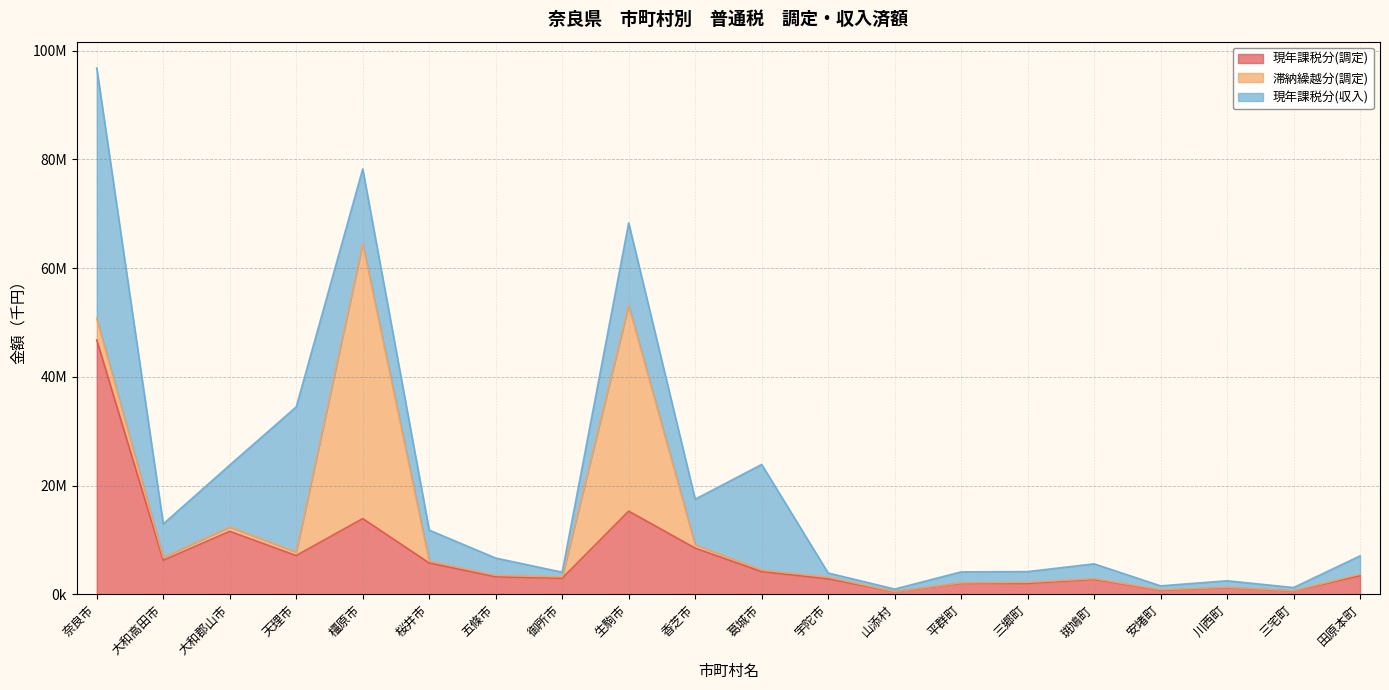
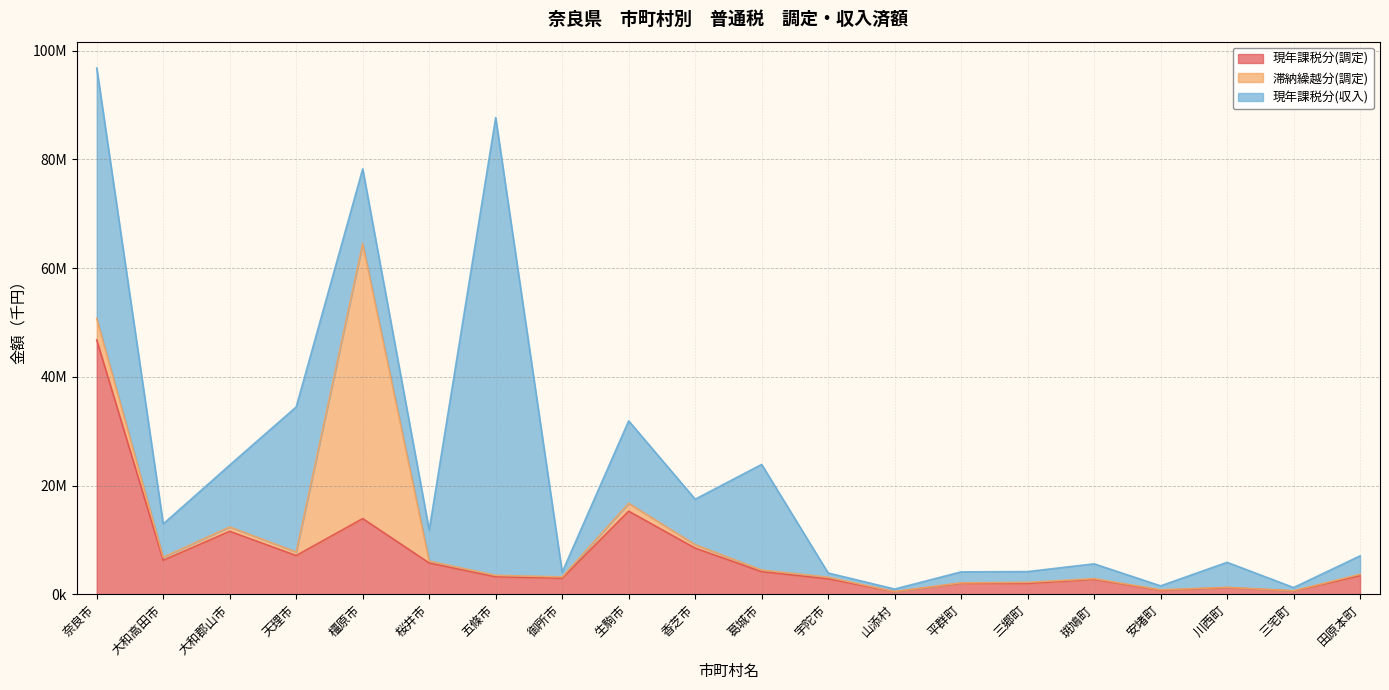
  {
    "現年課税分(調定)": {
      "奈良市": 47000000,
      "大和高田市": 6000000,
      "大和郡山市": 12000000,
      "天理市": 7000000,
      "橿原市": 14000000,
      "生駒市": 15000000,
      "香芝市": 8000000
    },
    "滞納繰越分(調定)": {
      "奈良市": 4000000,
      "大和高田市": 1000000,
      "大和郡山市": 1000000,
      "天理市": 1000000,
      "橿原市": 51000000,
-     "生駒市": 38000000,
+     "生駒市": 1000000,
      "香芝市": 1000000
    },
    "現年課税分(収入)": {
      "奈良市": 46000000,
      "大和高田市": 6000000,
      "大和郡山市": 11000000,
      "天理市": 27000000,
      "橿原市": 14000000,
      "桜井市": 6000000,
-     "五條市": 3000000,
+     "五條市": 84000000,
      "御所市": 1000000,
      "生駒市": 15000000,
      "香芝市": 8000000,
      "葛城市": 19000000,
      "宇陀市": 1000000,
      "山添村": 0,
      "平群町": 2000000,
      "三郷町": 2000000,
      "斑鳩町": 3000000,
      "安堵町": 1000000,
-     "川西町": 1000000,
+     "川西町": 5000000,
      "三宅町": 1000000,
      "田原本町": 3000000
    }
  }
